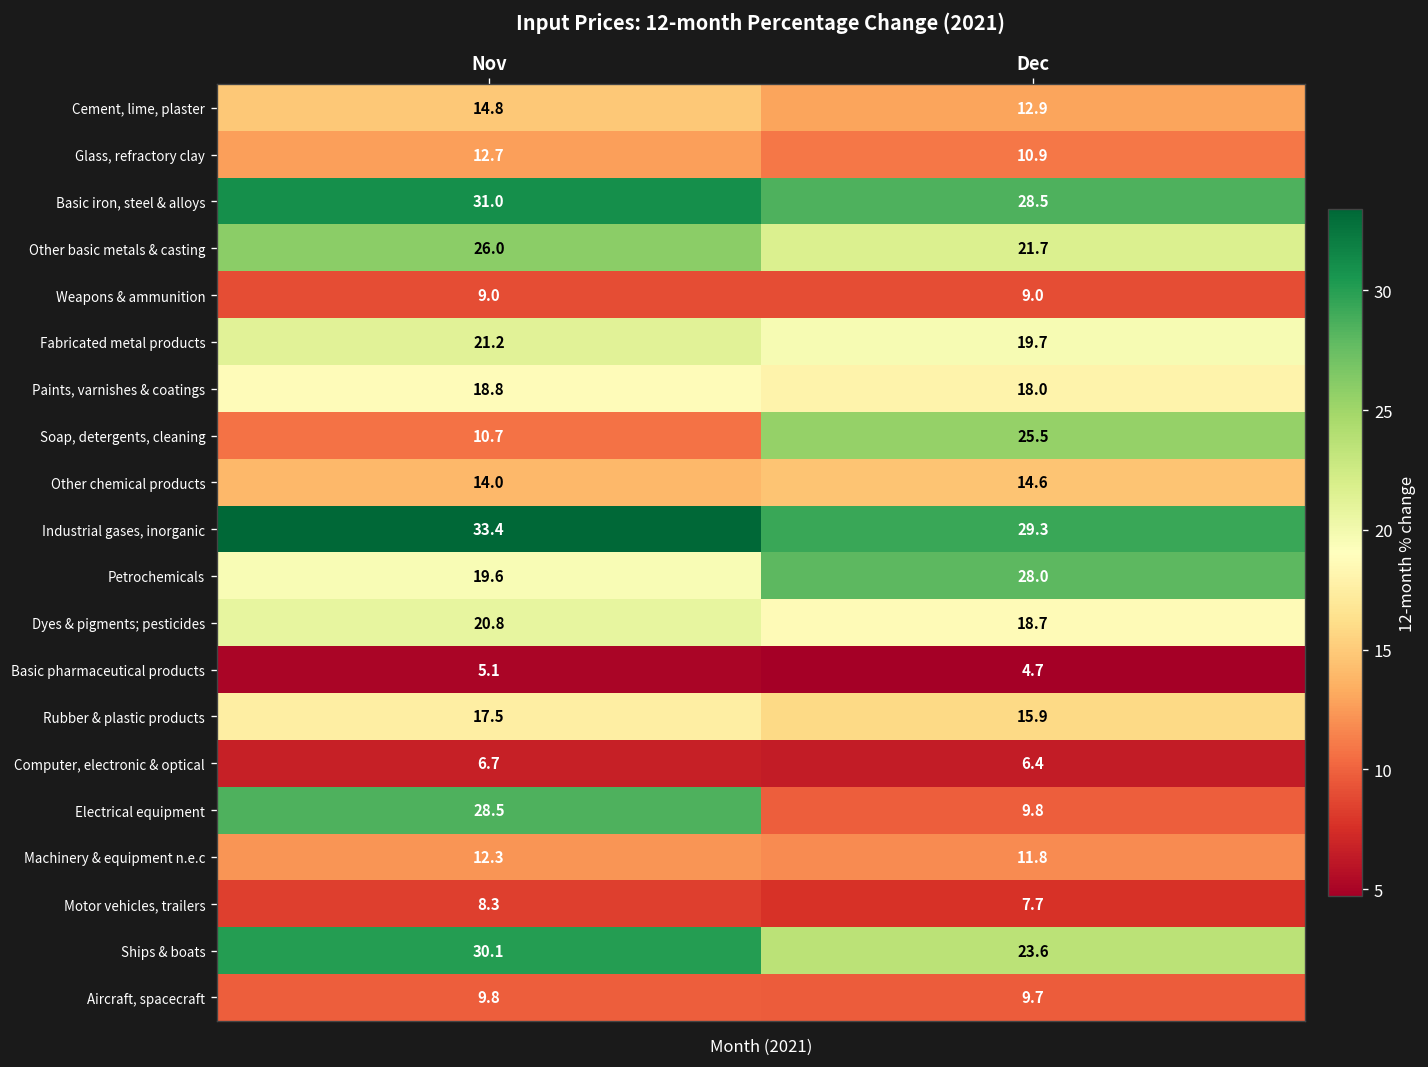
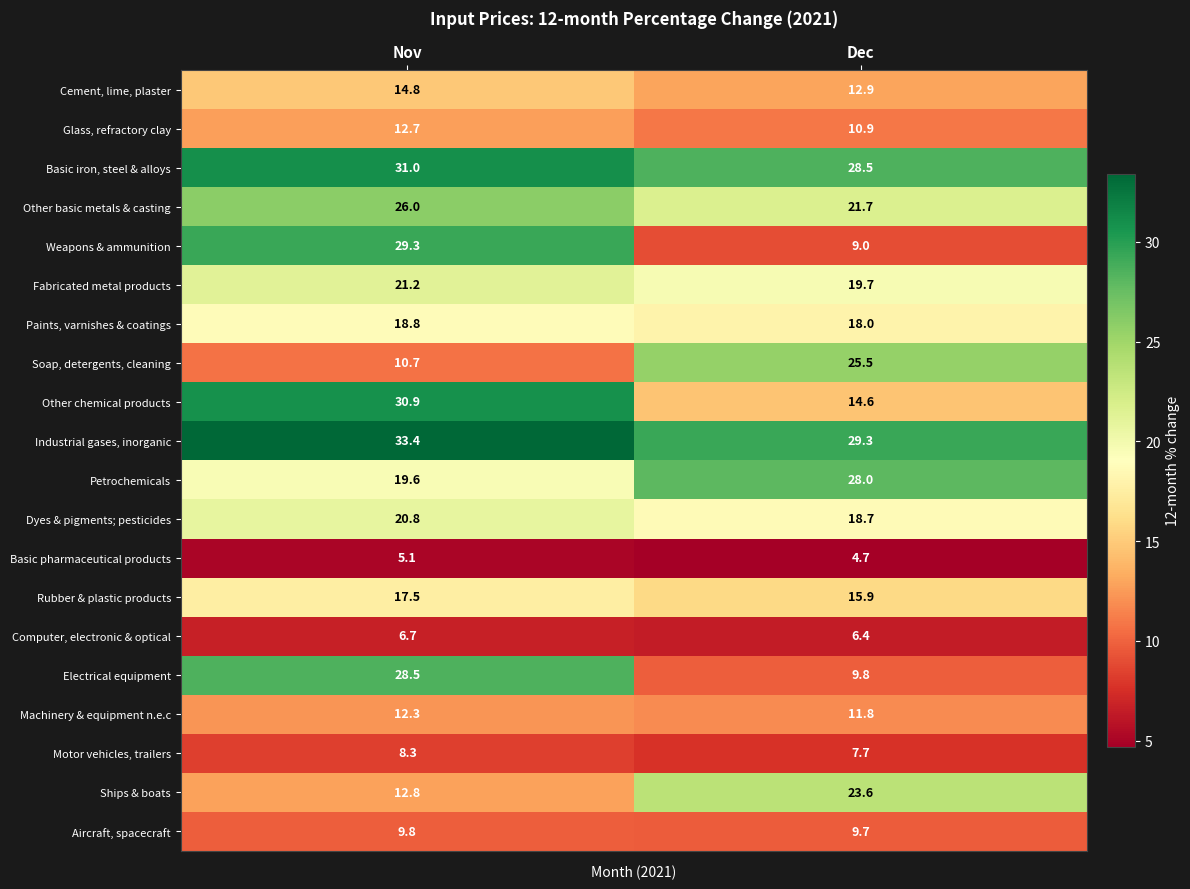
  {
    "Cement, lime, plaster": {
      "Nov": 14.8,
      "Dec": 12.9
    },
    "Glass, refractory clay": {
      "Nov": 12.7,
      "Dec": 10.9
    },
    "Basic iron, steel & alloys": {
      "Nov": 31.0,
      "Dec": 28.5
    },
    "Other basic metals & casting": {
      "Nov": 26.0,
      "Dec": 21.7
    },
    "Weapons & ammunition": {
-     "Nov": 9.0,
+     "Nov": 29.3,
      "Dec": 9.0
    },
    "Fabricated metal products": {
      "Nov": 21.2,
      "Dec": 19.7
    },
    "Paints, varnishes & coatings": {
      "Nov": 18.8,
      "Dec": 18.0
    },
    "Soap, detergents, cleaning": {
      "Nov": 10.7,
      "Dec": 25.5
    },
    "Other chemical products": {
-     "Nov": 14.0,
+     "Nov": 30.9,
      "Dec": 14.6
    },
    "Industrial gases, inorganic": {
      "Nov": 33.4,
      "Dec": 29.3
    },
    "Petrochemicals": {
      "Nov": 19.6,
      "Dec": 28.0
    },
    "Dyes & pigments; pesticides": {
      "Nov": 20.8,
      "Dec": 18.7
    },
    "Basic pharmaceutical products": {
      "Nov": 5.1,
      "Dec": 4.7
    },
    "Rubber & plastic products": {
      "Nov": 17.5,
      "Dec": 15.9
    },
    "Computer, electronic & optical": {
      "Nov": 6.7,
      "Dec": 6.4
    },
    "Electrical equipment": {
      "Nov": 28.5,
      "Dec": 9.8
    },
    "Machinery & equipment n.e.c": {
      "Nov": 12.3,
      "Dec": 11.8
    },
    "Motor vehicles, trailers": {
      "Nov": 8.3,
      "Dec": 7.7
    },
    "Ships & boats": {
-     "Nov": 30.1,
+     "Nov": 12.8,
      "Dec": 23.6
    },
    "Aircraft, spacecraft": {
      "Nov": 9.8,
      "Dec": 9.7
    }
  }
